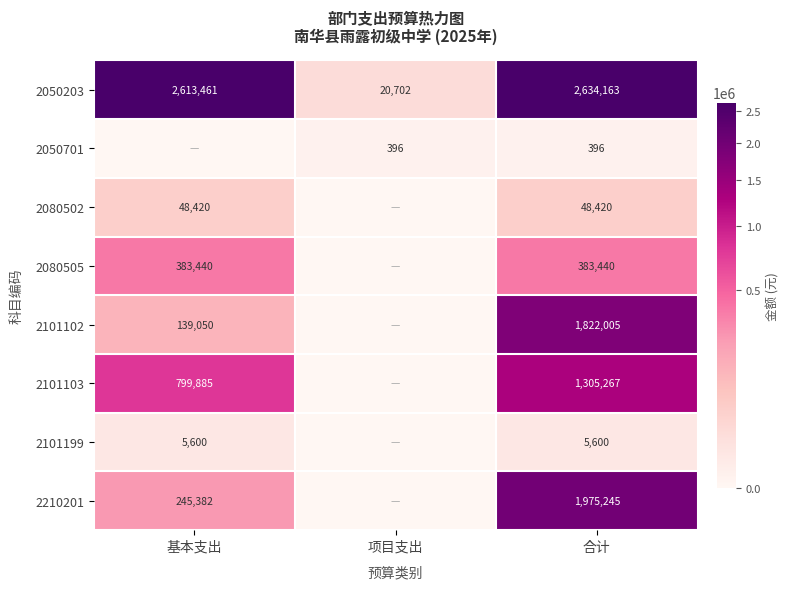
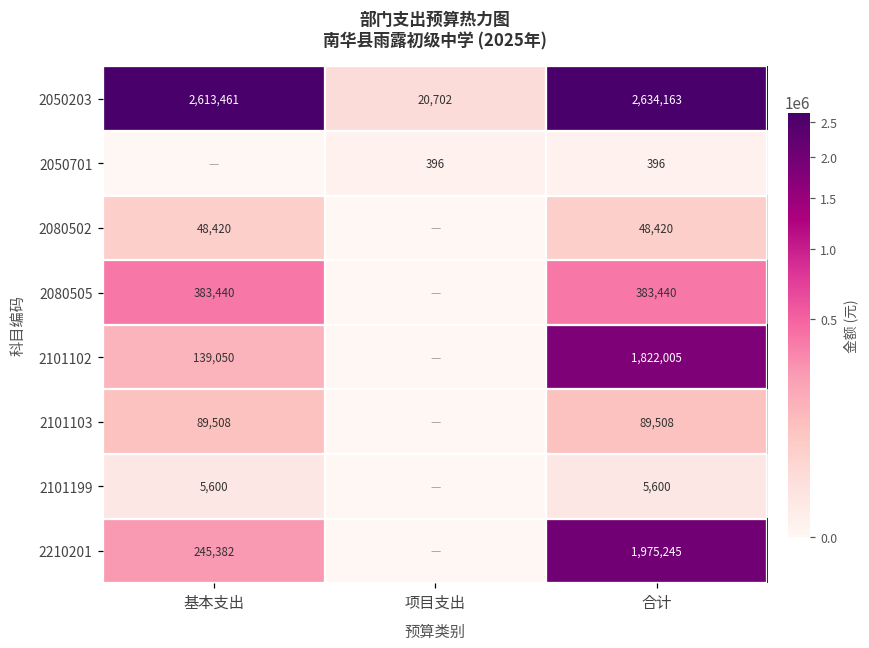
  {
    "2050203": {
      "基本支出": "2,613,461",
      "项目支出": "20,702",
      "合计": "2,634,163"
    },
    "2050701": {
      "项目支出": "396",
      "合计": "396"
    },
    "2080502": {
      "基本支出": "48,420",
      "合计": "48,420"
    },
    "2080505": {
      "基本支出": "383,440",
      "合计": "383,440"
    },
    "2101102": {
      "基本支出": "139,050",
      "合计": "1,822,005"
    },
    "2101103": {
-     "基本支出": "799,885",
-     "合计": "1,305,267"
+     "基本支出": "89,508",
+     "合计": "89,508"
    },
    "2101199": {
      "基本支出": "5,600",
      "合计": "5,600"
    },
    "2210201": {
      "基本支出": "245,382",
      "合计": "1,975,245"
    }
  }
